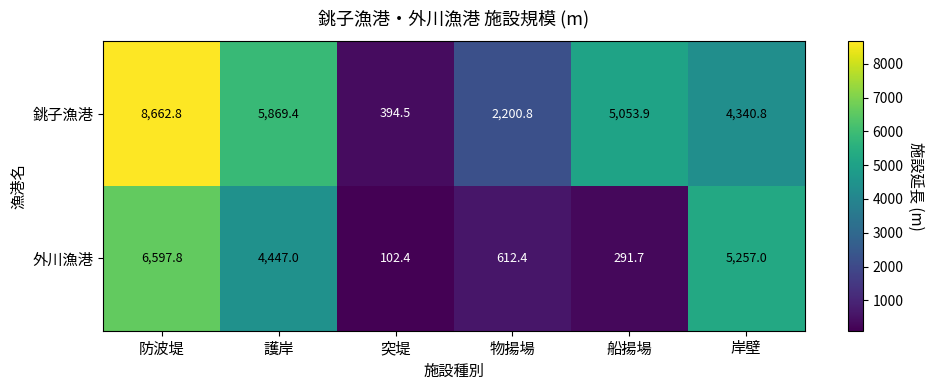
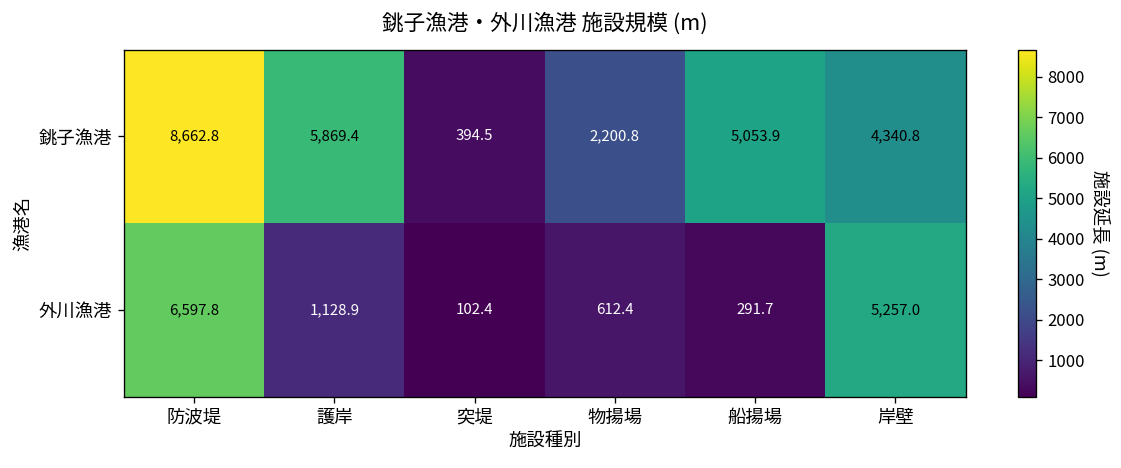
  {
    "銚子漁港": {
      "防波堤": "8,662.8",
      "護岸": "5,869.4",
      "突堤": "394.5",
      "物揚場": "2,200.8",
      "船揚場": "5,053.9",
      "岸壁": "4,340.8"
    },
    "外川漁港": {
      "防波堤": "6,597.8",
-     "護岸": "4,447.0",
+     "護岸": "1,128.9",
      "突堤": "102.4",
      "物揚場": "612.4",
      "船揚場": "291.7",
      "岸壁": "5,257.0"
    }
  }
